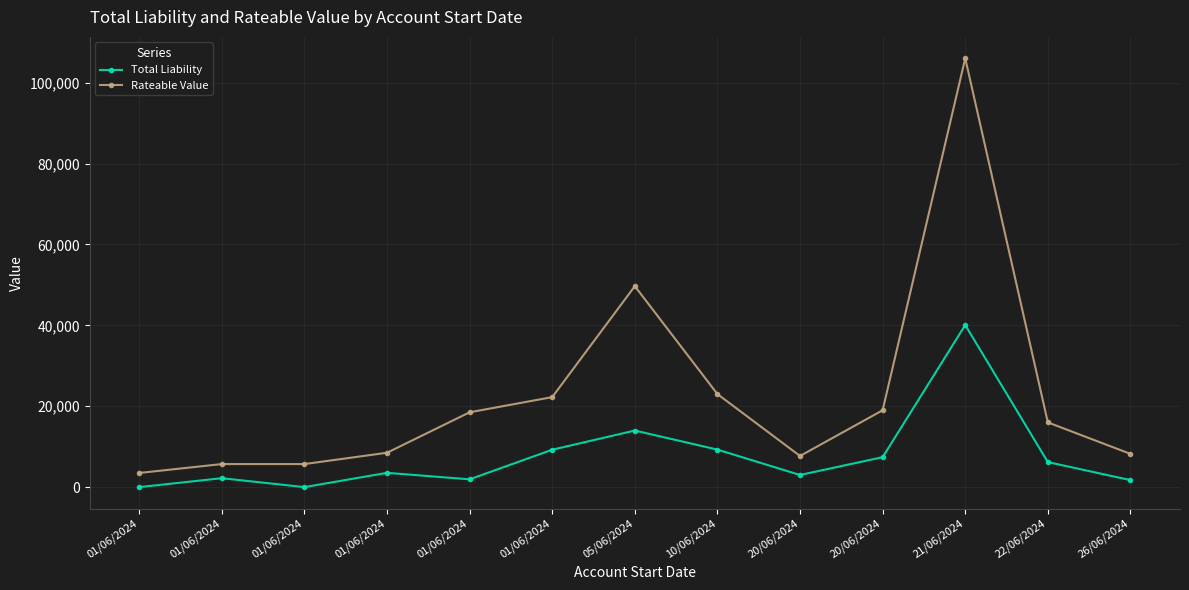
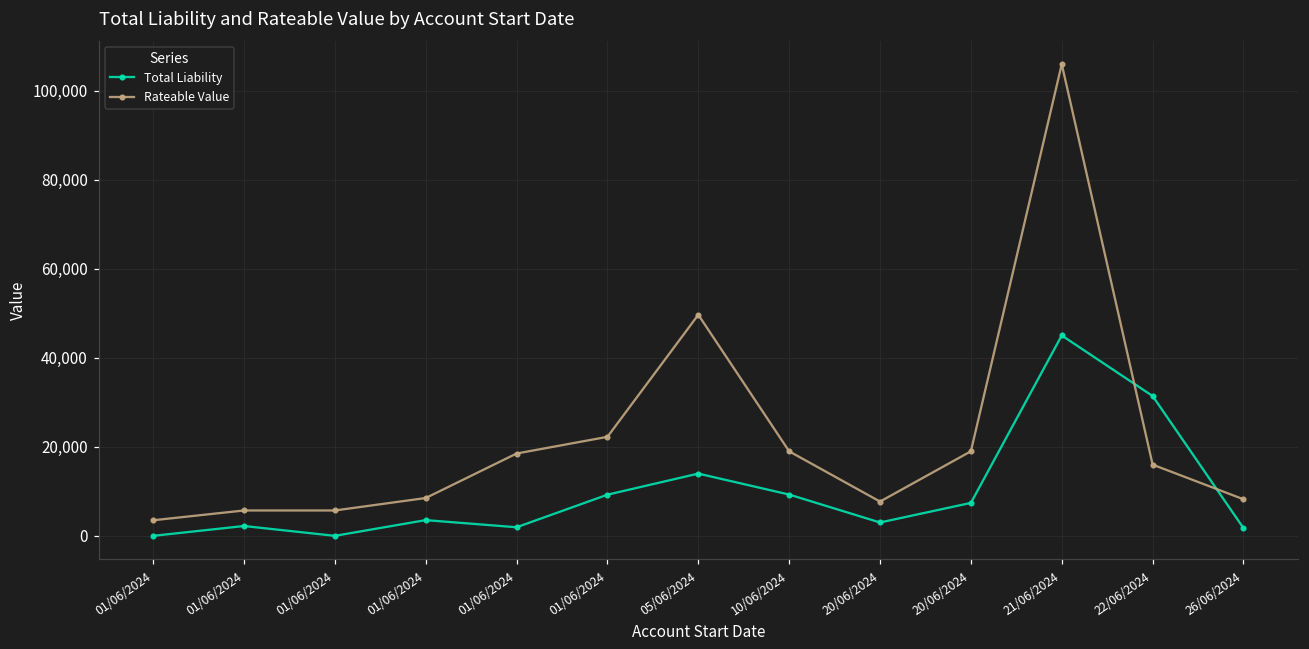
  {
    "Total Liability": {
      "05/06/2024": "14,000",
      "10/06/2024": "9,000",
-     "21/06/2024": "40,000",
-     "22/06/2024": "6,000",
+     "21/06/2024": "45,000",
+     "22/06/2024": "31,000",
      "26/06/2024": "2,000"
    },
    "Rateable Value": {
      "05/06/2024": "50,000",
-     "10/06/2024": "23,000",
+     "10/06/2024": "19,000",
      "21/06/2024": "106,000",
      "22/06/2024": "16,000",
      "26/06/2024": "8,000"
    }
  }
